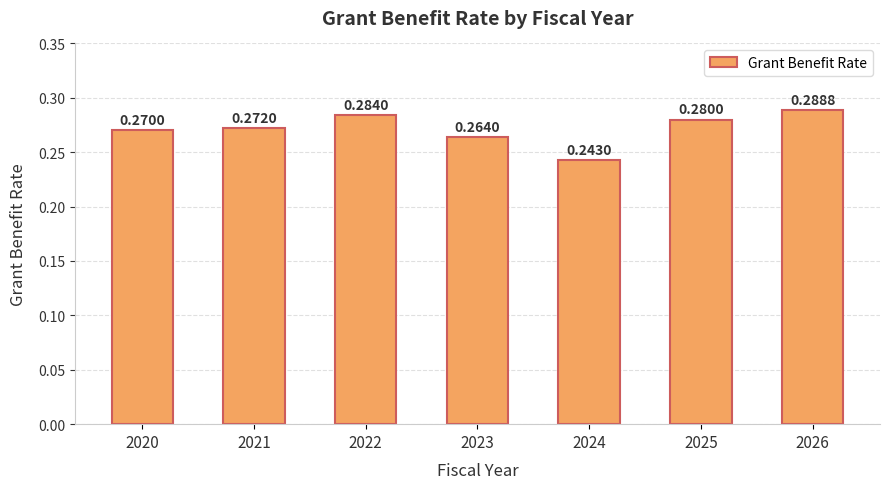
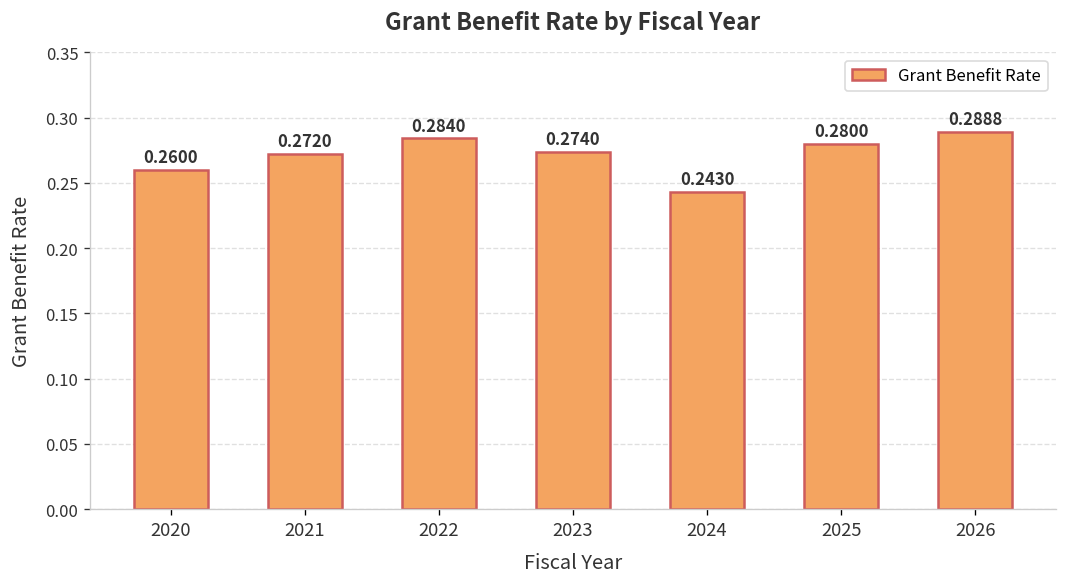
  {
-   "2020": 0.2700,
+   "2020": 0.2600,
    "2021": 0.2720,
    "2022": 0.2840,
-   "2023": 0.2640,
+   "2023": 0.2740,
    "2024": 0.2430,
    "2025": 0.2800,
    "2026": 0.2888
  }
